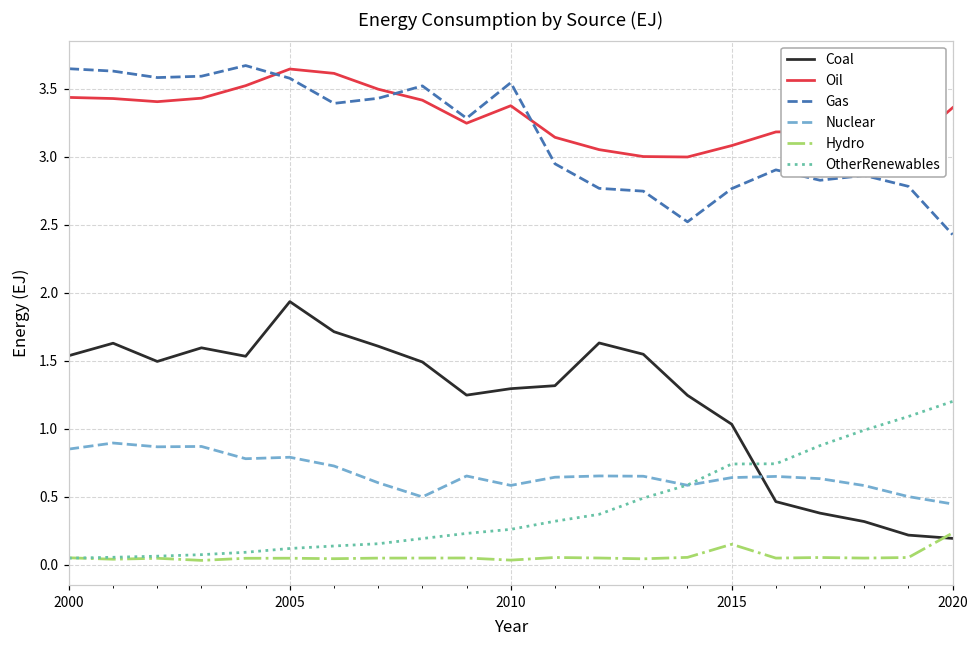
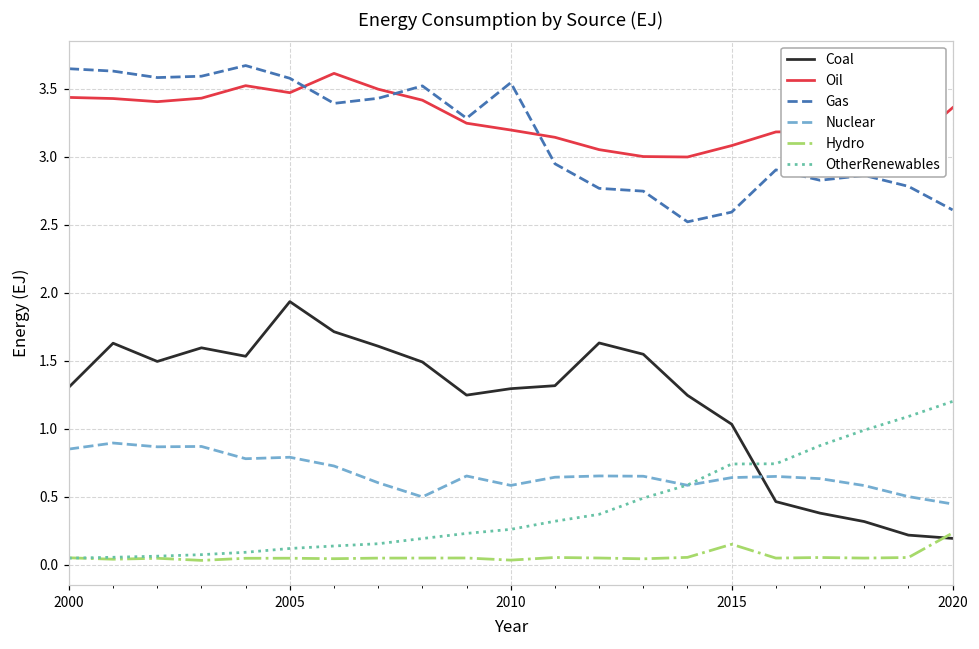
  {
    "Coal": {
-     "2000": 1.54,
+     "2000": 1.31,
      "2005": 1.94,
      "2010": 1.29,
      "2015": 1.03,
      "2020": 0.19
    },
    "Oil": {
      "2000": 3.44,
-     "2005": 3.65,
-     "2010": 3.38,
+     "2005": 3.47,
+     "2010": 3.20,
      "2015": 3.08,
      "2020": 3.36
    },
    "Gas": {
      "2000": 3.65,
      "2005": 3.58,
      "2010": 3.55,
-     "2015": 2.77,
-     "2020": 2.43
+     "2015": 2.59,
+     "2020": 2.61
    },
    "Hydro": {
      "2005": 0.05,
      "2010": 0.03,
      "2015": 0.15,
      "2020": 0.23
    }
  }
